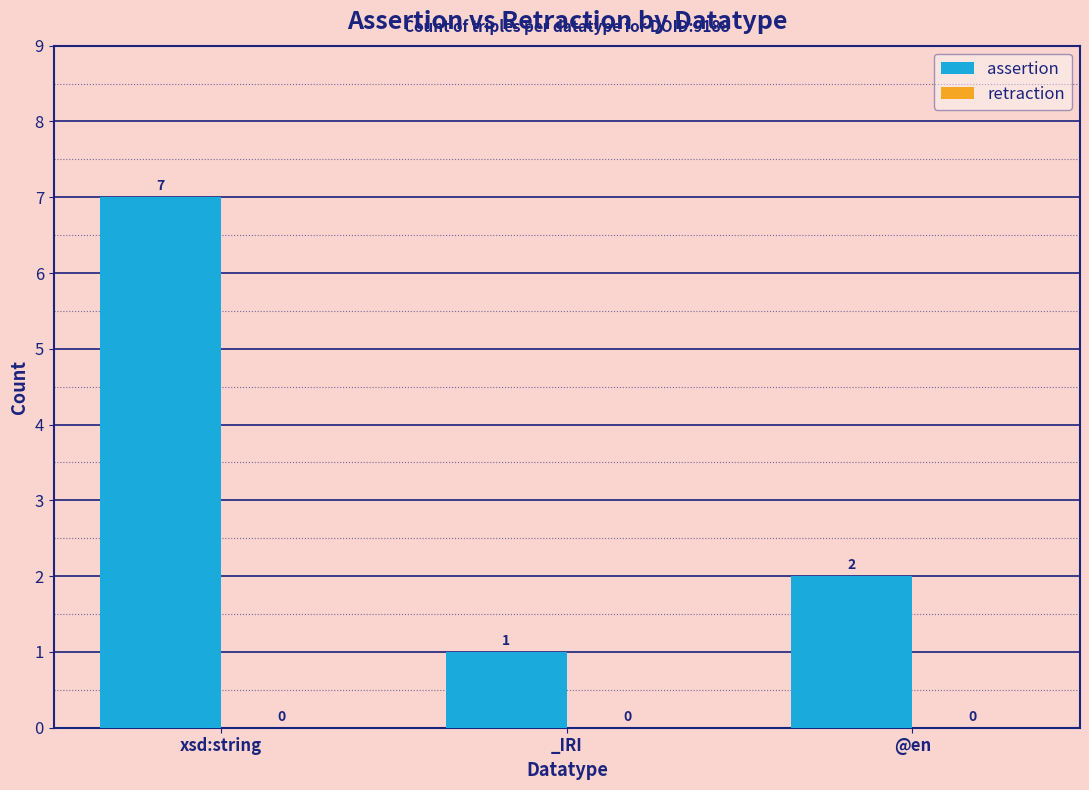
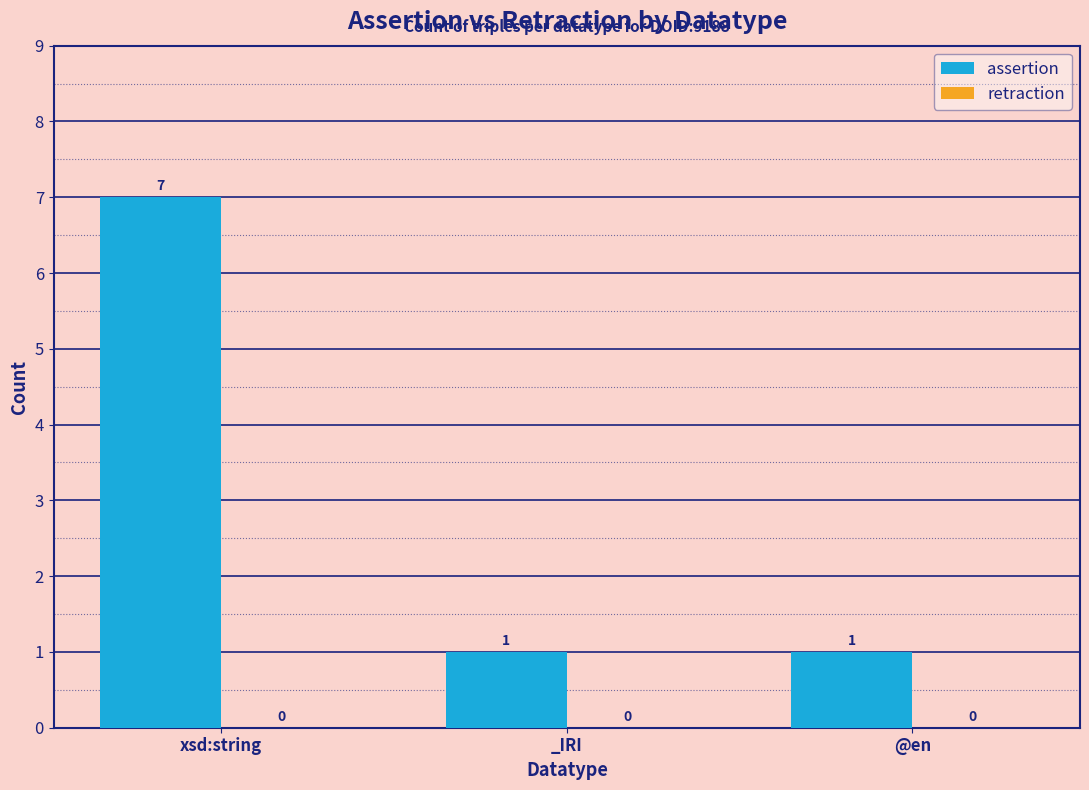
  {
    "assertion": {
      "xsd:string": 7,
      "_IRI": 1,
-     "@en": 2
+     "@en": 1
    },
    "retraction": {
      "xsd:string": 0,
      "_IRI": 0,
      "@en": 0
    }
  }
